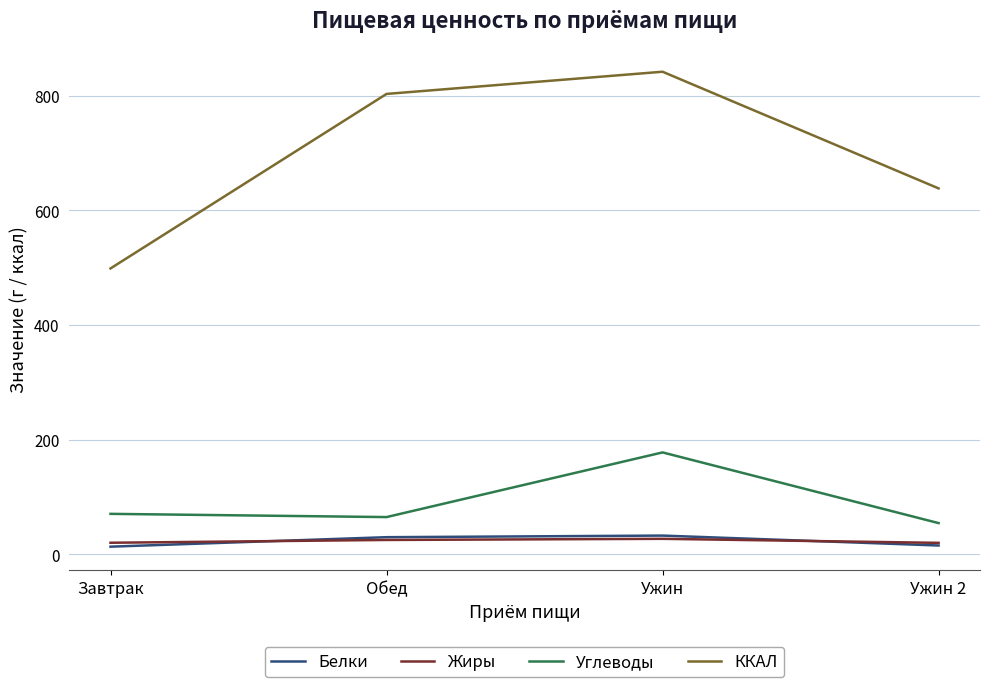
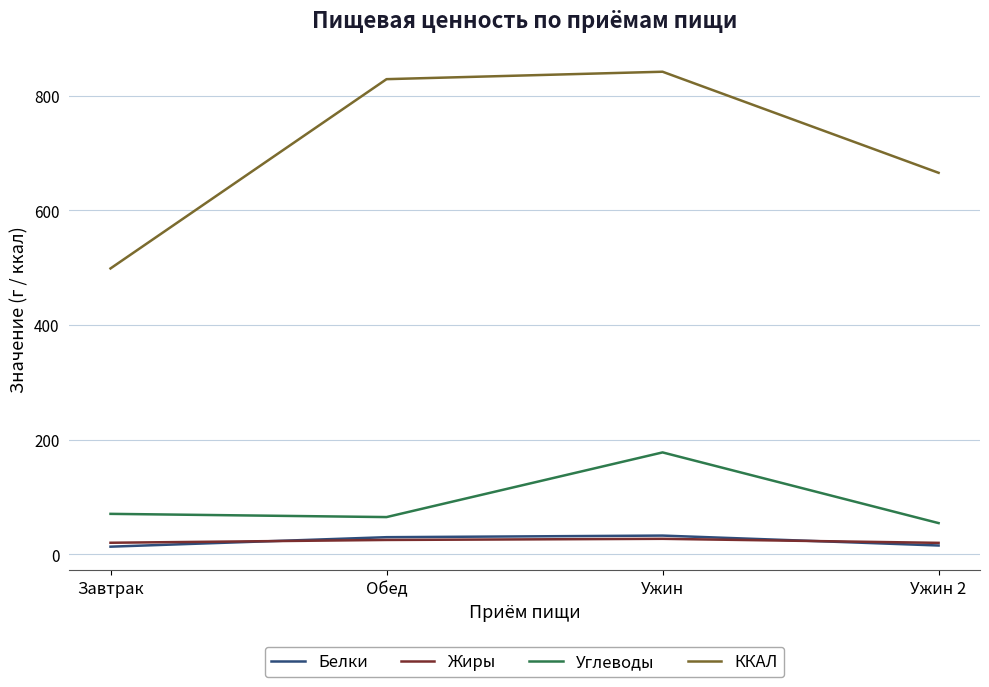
  {
    "Белки": {
      "Завтрак": 10,
      "Обед": 30,
      "Ужин": 30,
      "Ужин 2": 20
    },
    "Жиры": {
      "Завтрак": 20,
      "Обед": 20,
      "Ужин": 30,
      "Ужин 2": 20
    },
    "Углеводы": {
      "Завтрак": 70,
      "Обед": 60,
      "Ужин": 180,
      "Ужин 2": 50
    },
    "ККАЛ": {
      "Завтрак": 500,
-     "Обед": 800,
+     "Обед": 830,
      "Ужин": 840,
-     "Ужин 2": 640
+     "Ужин 2": 670
    }
  }
